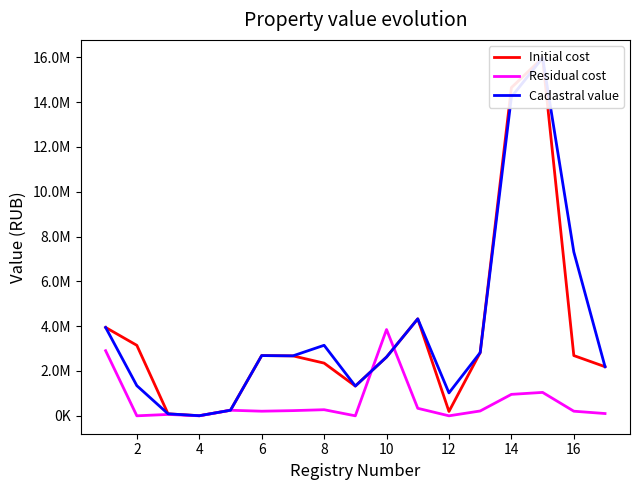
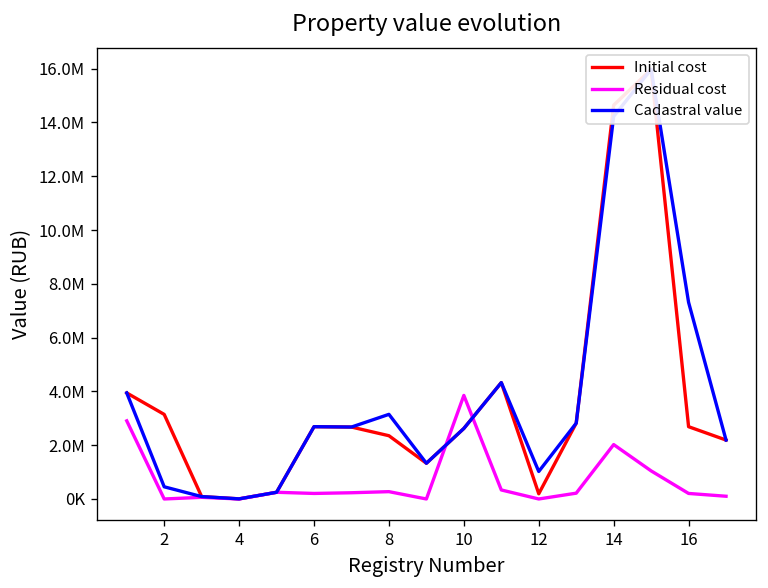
  {
    "Initial cost": {
      "2": 3100000,
      "8": 2400000,
      "12": 200000,
      "16": 2700000
    },
    "Residual cost": {
      "2": 0,
      "6": 200000,
      "8": 300000,
      "10": 3900000,
      "12": 0,
-     "14": 1000000,
+     "14": 2000000,
      "16": 200000
    },
    "Cadastral value": {
-     "2": 1300000,
+     "2": 500000,
      "8": 3100000,
      "12": 1000000,
      "16": 7300000
    }
  }
